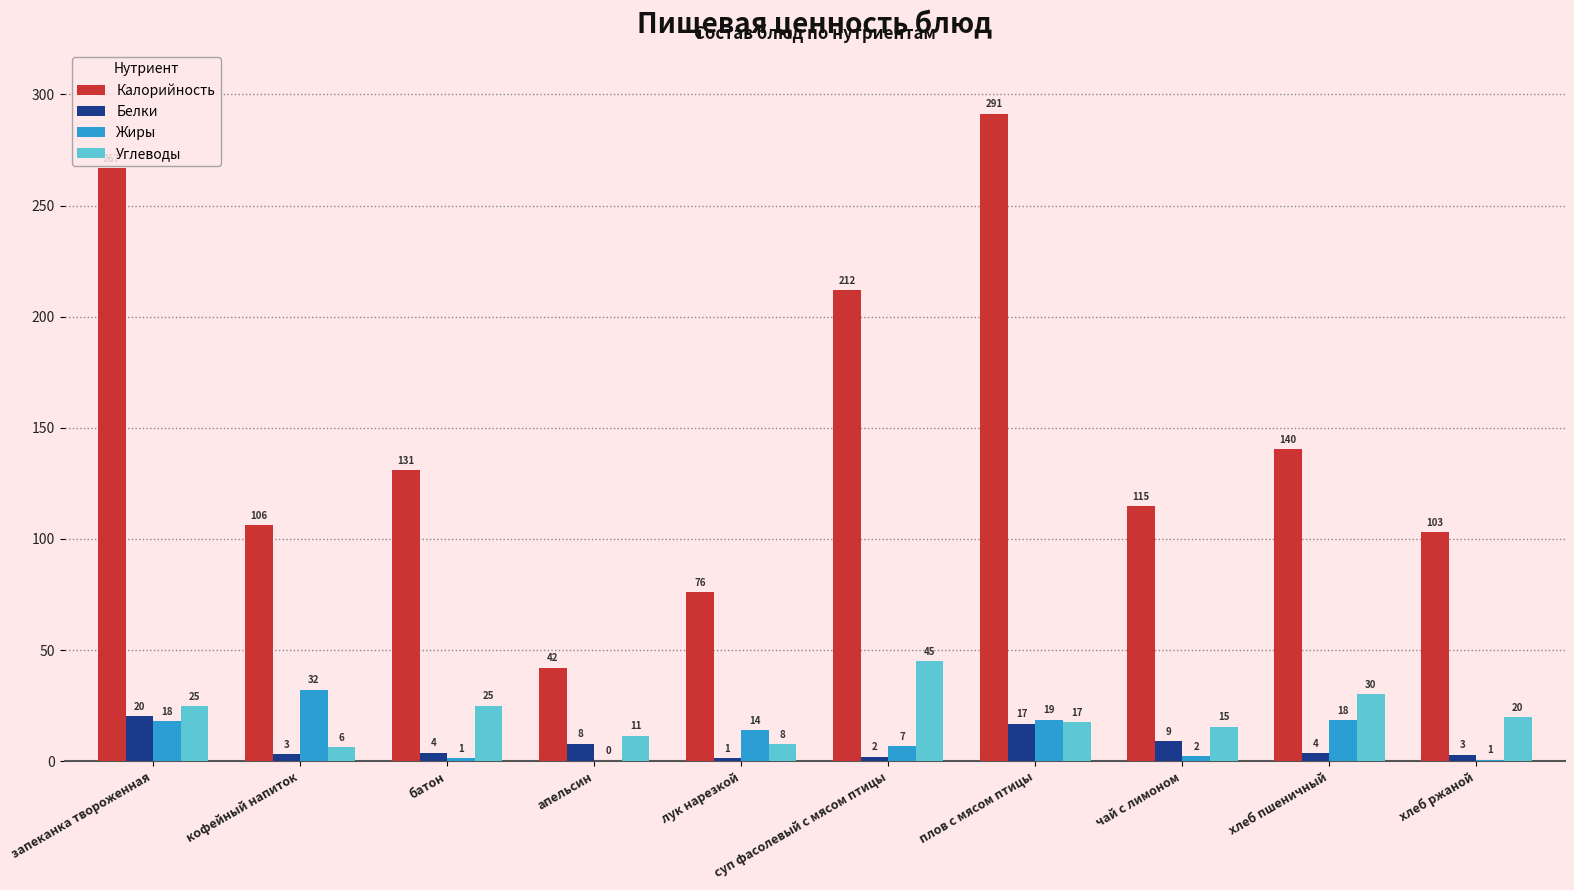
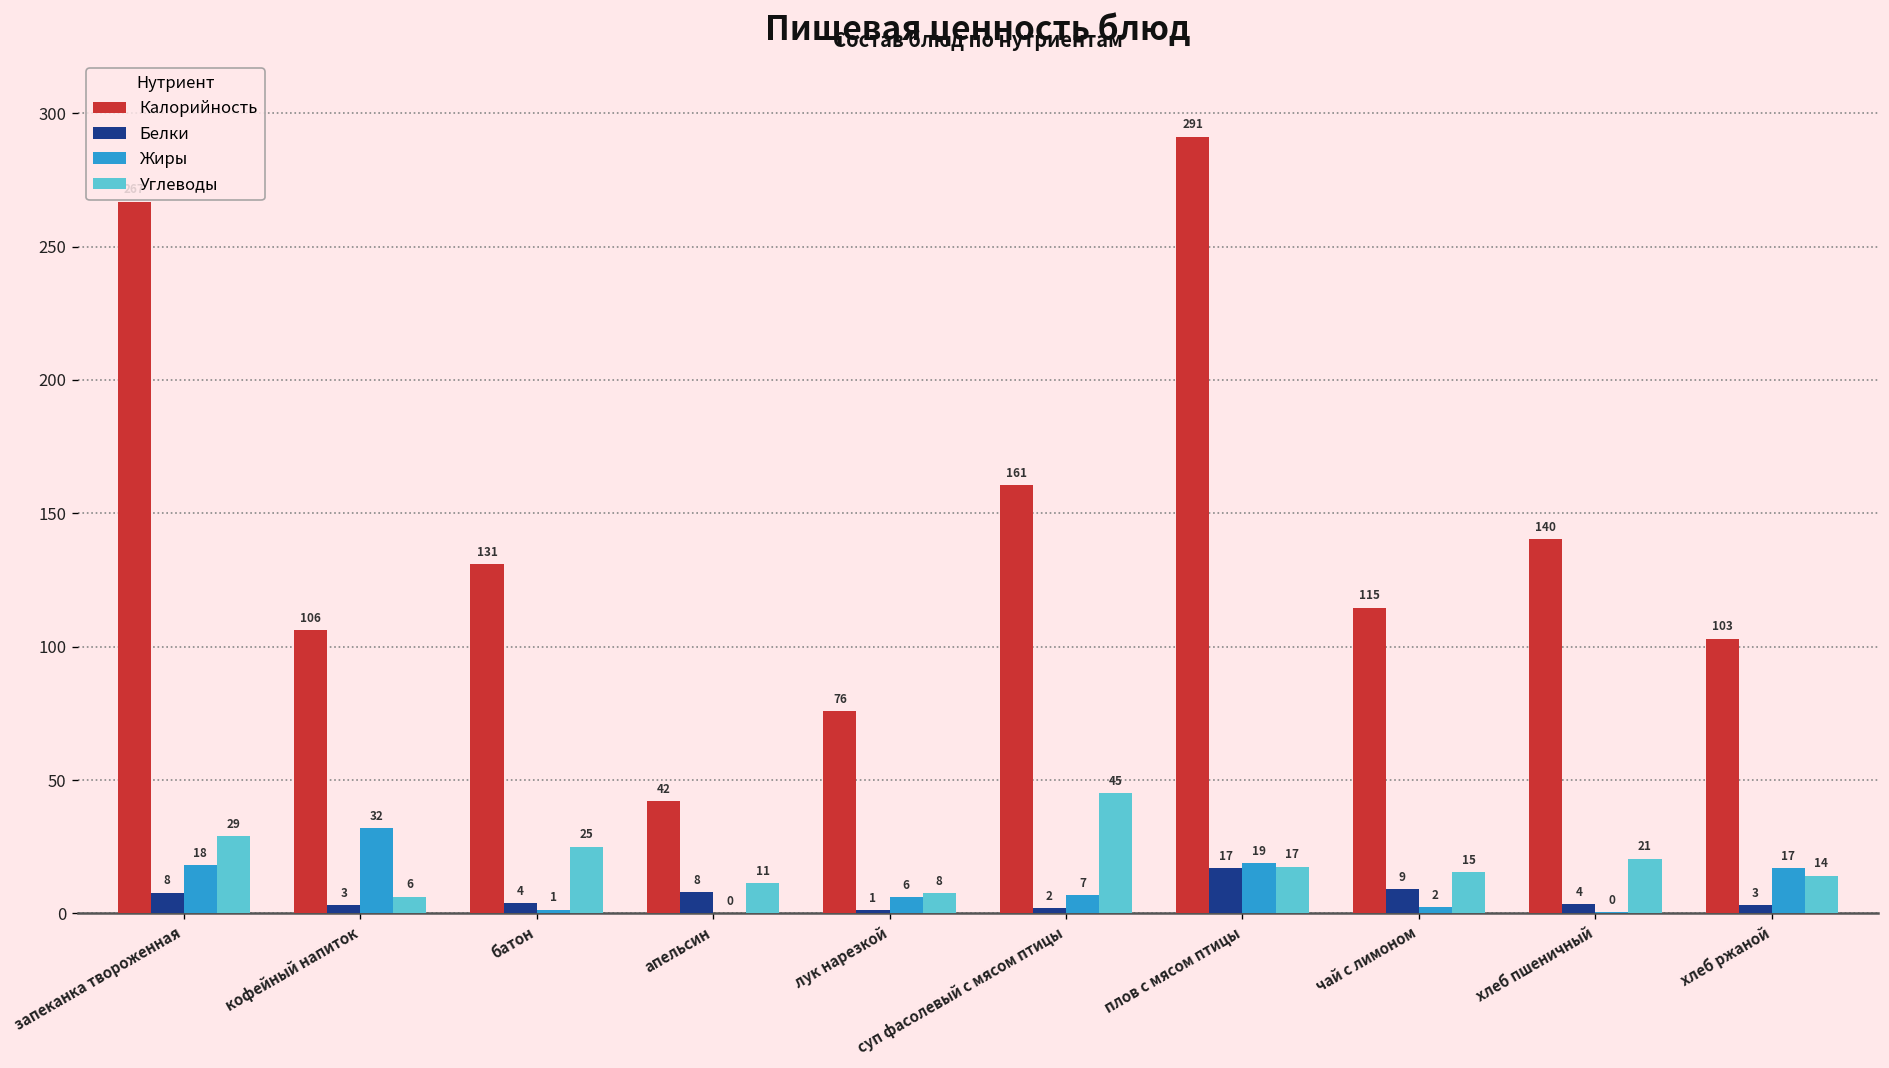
  {
    "Калорийность": {
      "кофейный напиток": 106,
      "батон": 131,
      "апельсин": 42,
      "лук нарезкой": 76,
-     "суп фасолевый с мясом птицы": 212,
+     "суп фасолевый с мясом птицы": 161,
      "плов с мясом птицы": 291,
      "чай с лимоном": 115,
      "хлеб пшеничный": 140,
      "хлеб ржаной": 103
    },
    "Белки": {
-     "запеканка твороженная": 20,
+     "запеканка твороженная": 8,
      "кофейный напиток": 3,
      "батон": 4,
      "апельсин": 8,
      "лук нарезкой": 1,
      "суп фасолевый с мясом птицы": 2,
      "плов с мясом птицы": 17,
      "чай с лимоном": 9,
      "хлеб пшеничный": 4,
      "хлеб ржаной": 3
    },
    "Жиры": {
      "запеканка твороженная": 18,
      "кофейный напиток": 32,
      "батон": 1,
      "апельсин": 0,
-     "лук нарезкой": 14,
+     "лук нарезкой": 6,
      "суп фасолевый с мясом птицы": 7,
      "плов с мясом птицы": 19,
      "чай с лимоном": 2,
-     "хлеб пшеничный": 18,
-     "хлеб ржаной": 1
+     "хлеб пшеничный": 0,
+     "хлеб ржаной": 17
    },
    "Углеводы": {
-     "запеканка твороженная": 25,
+     "запеканка твороженная": 29,
      "кофейный напиток": 6,
      "батон": 25,
      "апельсин": 11,
      "лук нарезкой": 8,
      "суп фасолевый с мясом птицы": 45,
      "плов с мясом птицы": 17,
      "чай с лимоном": 15,
-     "хлеб пшеничный": 30,
-     "хлеб ржаной": 20
+     "хлеб пшеничный": 21,
+     "хлеб ржаной": 14
    }
  }
